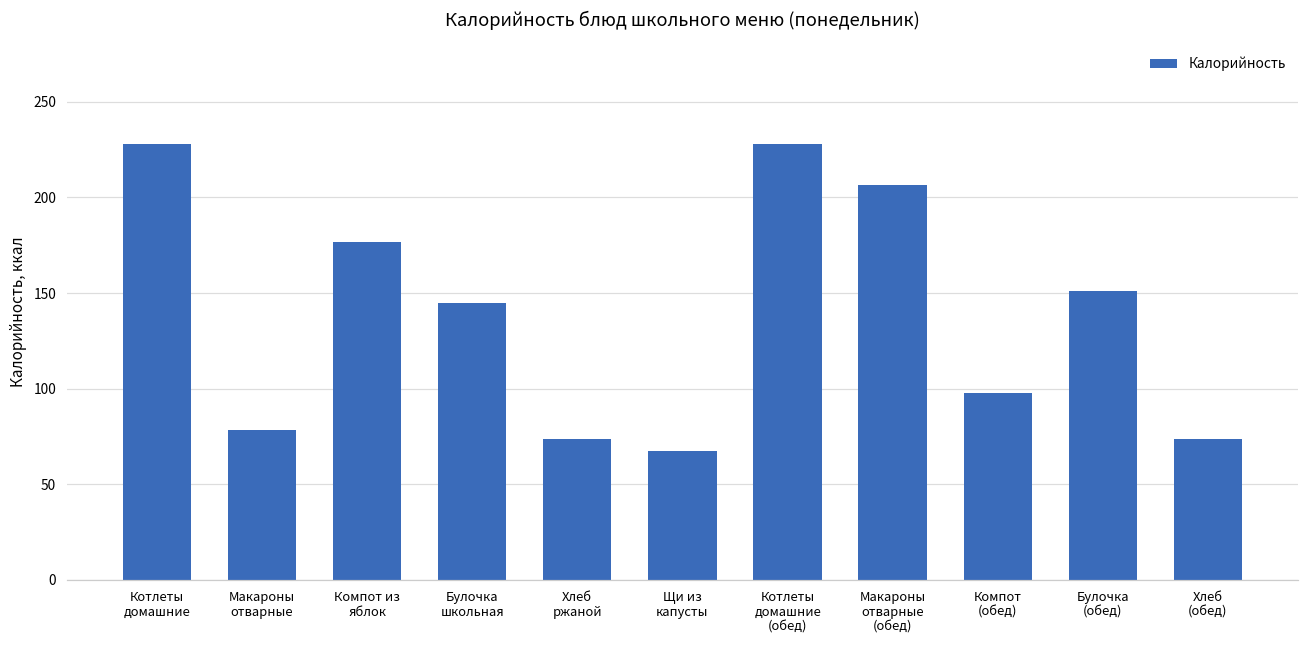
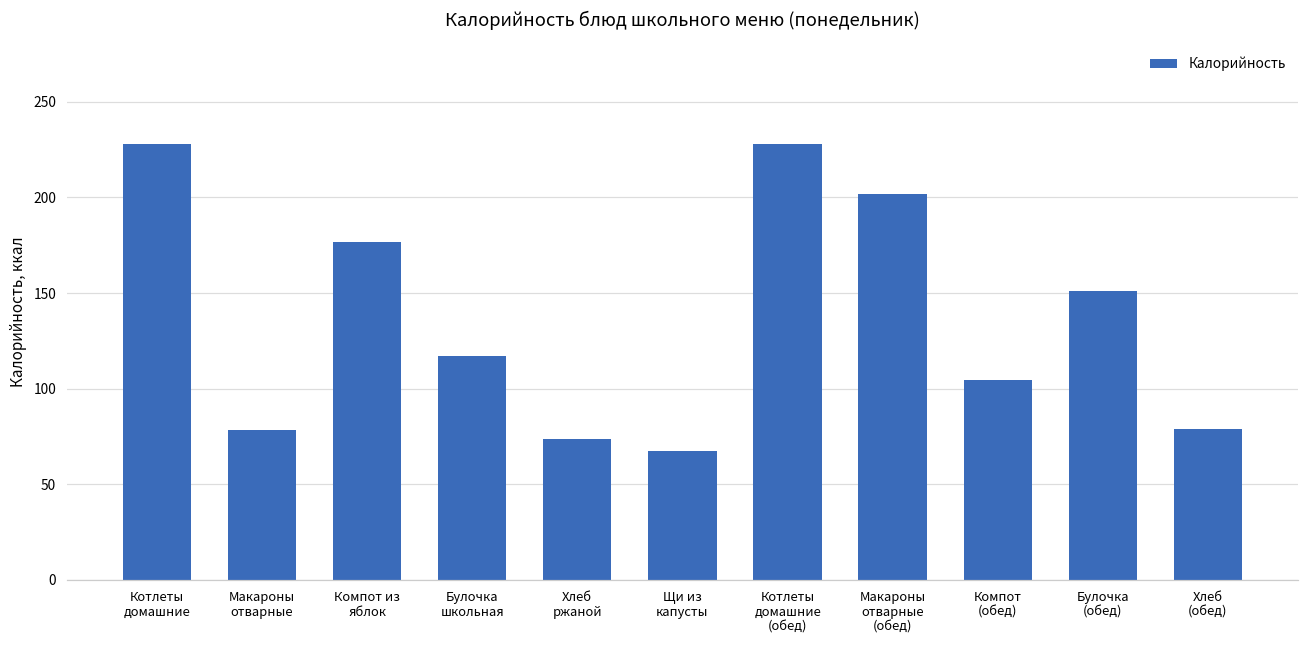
  {
    "Котлеты домашние": 228,
    "Макароны отварные": 78,
    "Компот из яблок": 177,
-   "Булочка школьная": 145,
+   "Булочка школьная": 117,
    "Хлеб ржаной": 74,
    "Щи из капусты": 68,
    "Котлеты домашние (обед)": 228,
-   "Макароны отварные (обед)": 207,
-   "Компот (обед)": 98,
+   "Макароны отварные (обед)": 202,
+   "Компот (обед)": 105,
    "Булочка (обед)": 151,
-   "Хлеб (обед)": 74
+   "Хлеб (обед)": 79
  }
